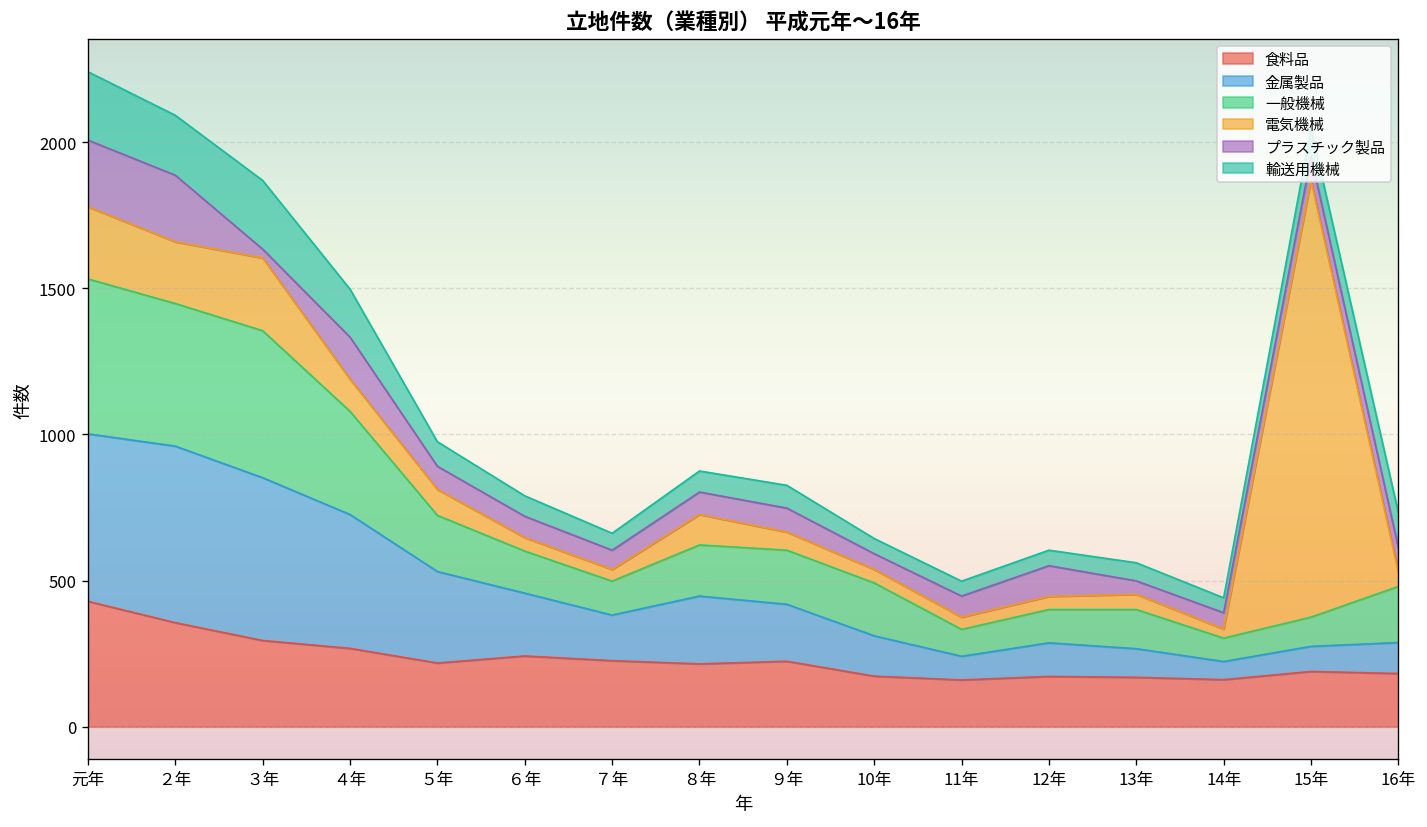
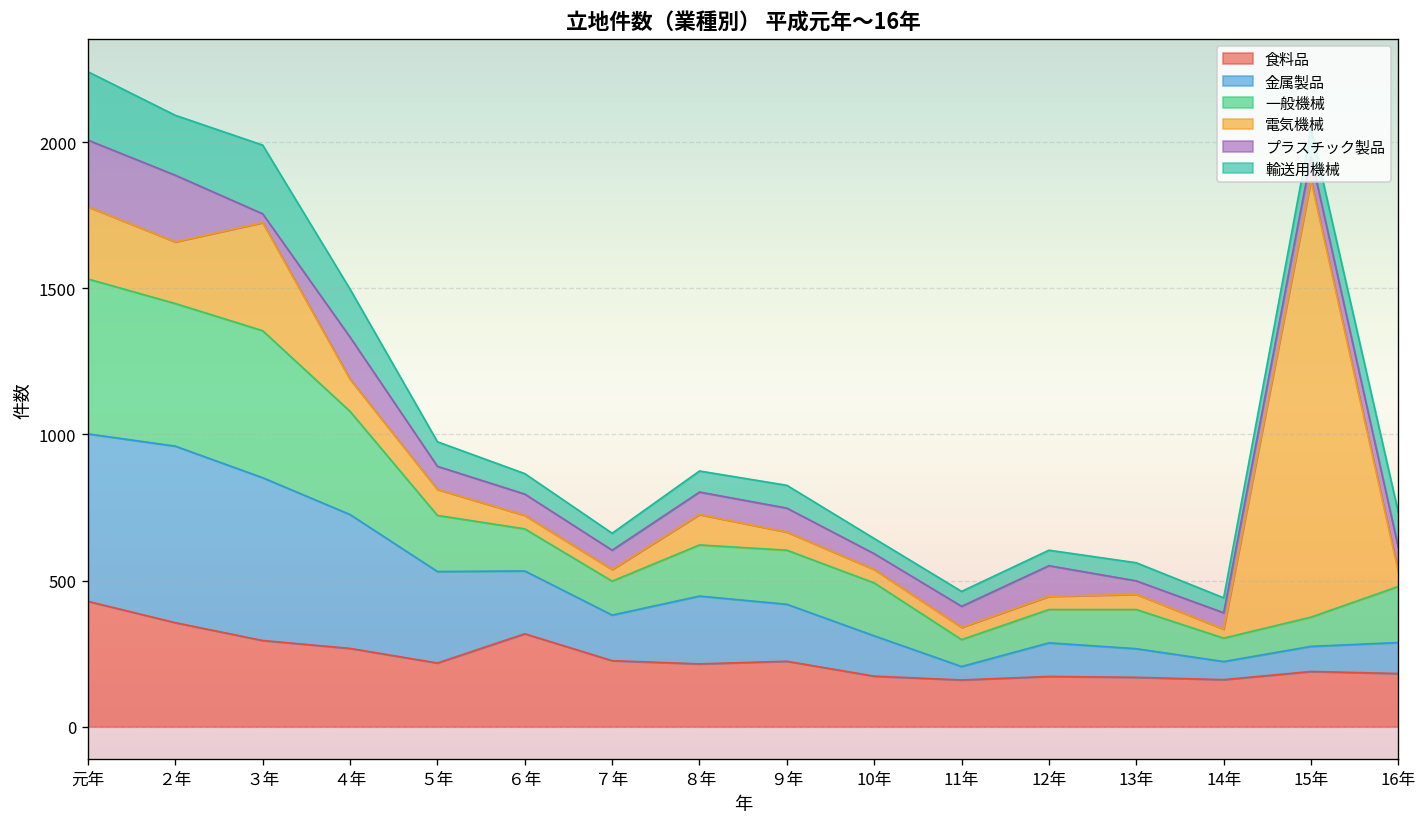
  {
    "食料品": {
      "元年": 430,
      "２年": 360,
      "３年": 300,
      "４年": 270,
      "５年": 220,
-     "６年": 240,
+     "６年": 320,
      "７年": 230,
      "８年": 220,
      "９年": 220,
      "10年": 170,
      "11年": 160,
      "12年": 170,
      "13年": 170,
      "14年": 160,
      "15年": 190,
      "16年": 180
    },
    "金属製品": {
      "元年": 570,
      "２年": 600,
      "３年": 560,
      "４年": 460,
      "５年": 310,
      "６年": 220,
      "７年": 160,
      "８年": 230,
      "９年": 200,
      "10年": 140,
-     "11年": 80,
+     "11年": 50,
      "12年": 120,
      "13年": 100,
      "14年": 60,
      "15年": 90,
      "16年": 110
    },
    "電気機械": {
      "元年": 250,
      "２年": 210,
-     "３年": 250,
+     "３年": 370,
      "４年": 110,
      "５年": 90,
      "６年": 50,
      "７年": 40,
      "８年": 100,
      "９年": 60,
      "10年": 50,
      "11年": 40,
      "12年": 50,
      "13年": 50,
      "14年": 30,
      "16年": 50
    },
    "プラスチック製品": {
      "元年": 230,
      "２年": 230,
      "３年": 30,
      "４年": 140,
      "５年": 80,
      "６年": 70,
      "７年": 70,
      "８年": 80,
      "９年": 80,
      "10年": 50,
      "11年": 70,
      "12年": 110,
      "13年": 50,
      "14年": 60,
      "16年": 80
    }
  }
